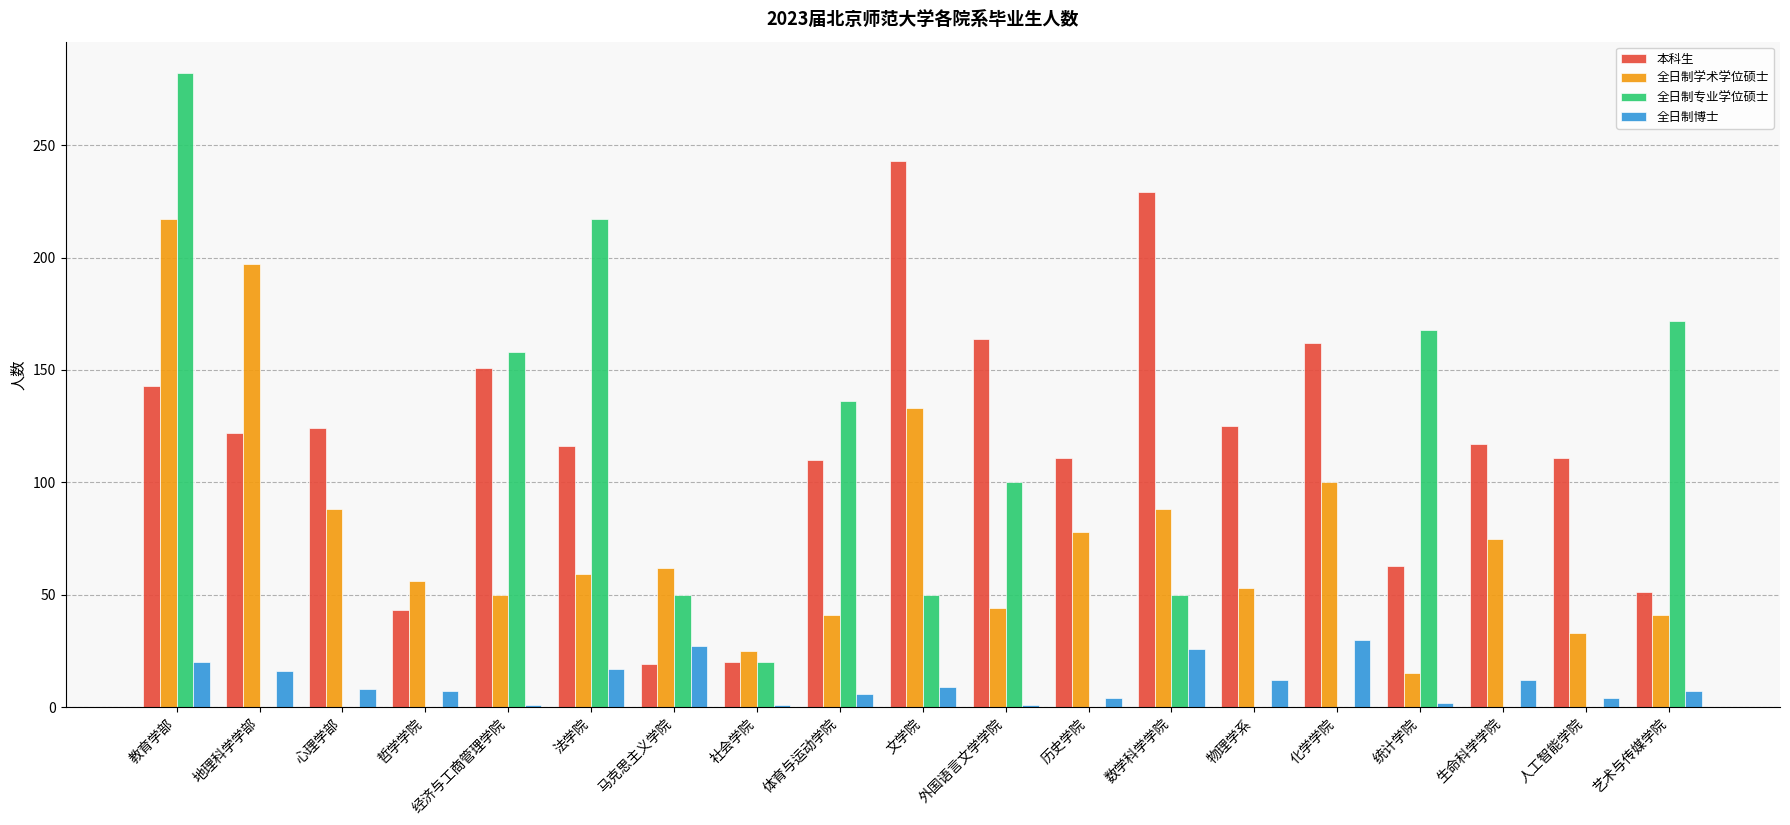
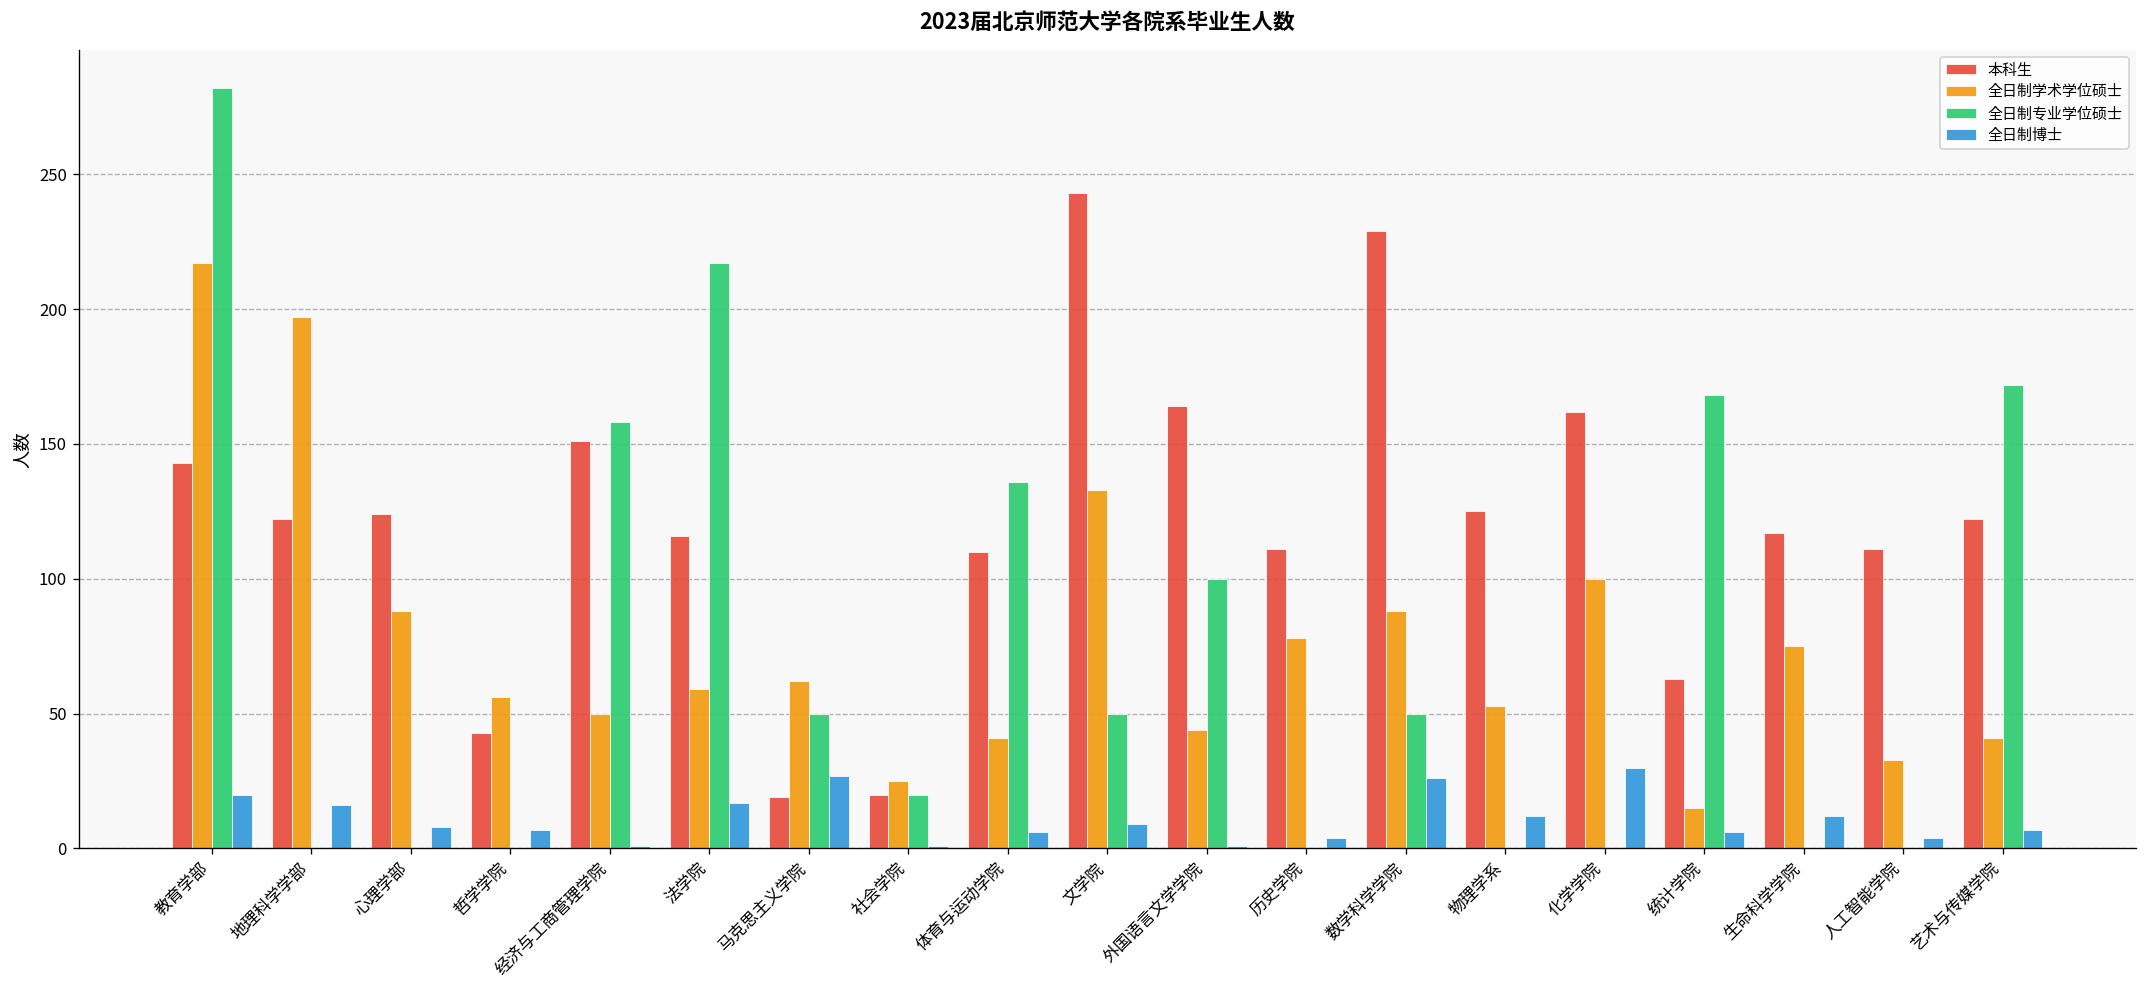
  {
    "本科生": {
      "教育学部": 143,
      "地理科学学部": 122,
      "心理学部": 124,
      "哲学学院": 43,
      "经济与工商管理学院": 151,
      "法学院": 116,
      "马克思主义学院": 19,
      "社会学院": 20,
      "体育与运动学院": 110,
      "文学院": 243,
      "外国语言文学学院": 164,
      "历史学院": 111,
      "数学科学学院": 229,
      "物理学系": 125,
      "化学学院": 162,
      "统计学院": 63,
      "生命科学学院": 117,
      "人工智能学院": 111,
-     "艺术与传媒学院": 51
+     "艺术与传媒学院": 122
    },
    "全日制学术学位硕士": {
      "教育学部": 217,
      "地理科学学部": 197,
      "心理学部": 88,
      "哲学学院": 56,
      "经济与工商管理学院": 50,
      "法学院": 59,
      "马克思主义学院": 62,
      "社会学院": 25,
      "体育与运动学院": 41,
      "文学院": 133,
      "外国语言文学学院": 44,
      "历史学院": 78,
      "数学科学学院": 88,
      "物理学系": 53,
      "化学学院": 100,
      "统计学院": 15,
      "生命科学学院": 75,
      "人工智能学院": 33,
      "艺术与传媒学院": 41
    },
    "全日制专业学位硕士": {
      "教育学部": 282,
      "地理科学学部": 0,
      "心理学部": 0,
      "哲学学院": 0,
      "经济与工商管理学院": 158,
      "法学院": 217,
      "马克思主义学院": 50,
      "社会学院": 20,
      "体育与运动学院": 136,
      "文学院": 50,
      "外国语言文学学院": 100,
      "历史学院": 0,
      "数学科学学院": 50,
      "物理学系": 0,
      "化学学院": 0,
      "统计学院": 168,
      "生命科学学院": 0,
      "人工智能学院": 0,
      "艺术与传媒学院": 172
    },
    "全日制博士": {
      "教育学部": 20,
      "地理科学学部": 16,
      "心理学部": 8,
      "哲学学院": 7,
      "法学院": 17,
      "马克思主义学院": 27,
      "体育与运动学院": 6,
      "文学院": 9,
      "历史学院": 4,
      "数学科学学院": 26,
      "物理学系": 12,
      "化学学院": 30,
-     "统计学院": 2,
+     "统计学院": 6,
      "生命科学学院": 12,
      "人工智能学院": 4,
      "艺术与传媒学院": 7
    }
  }
